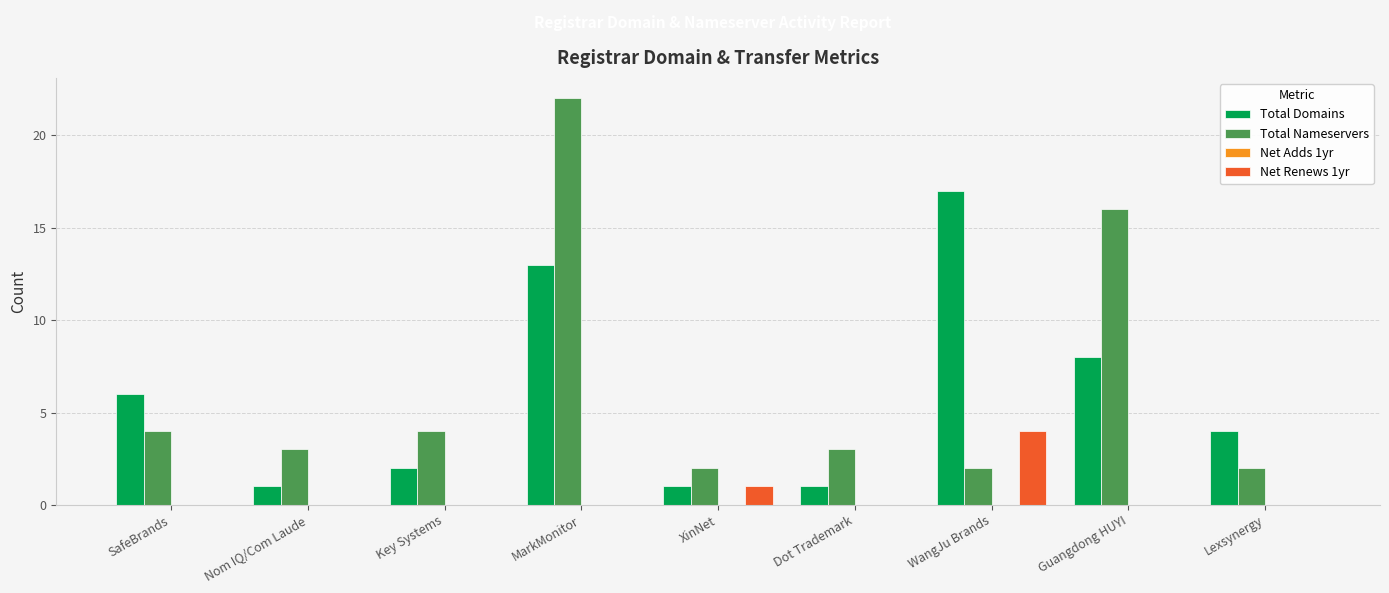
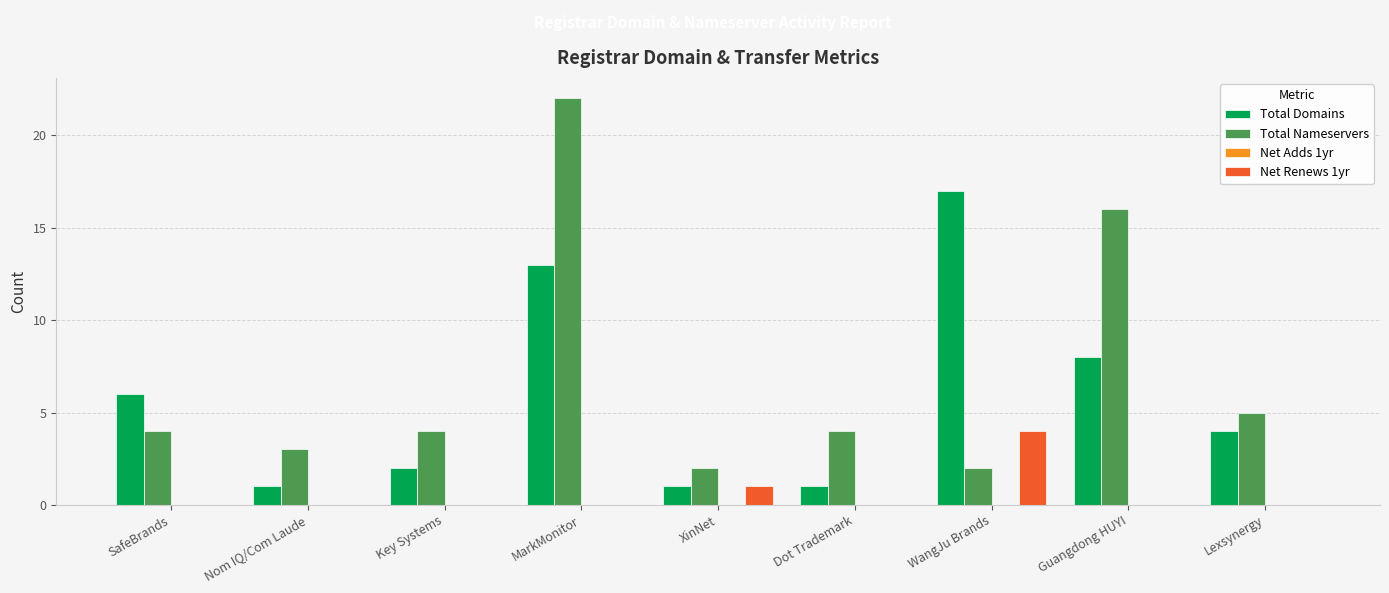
  {
    "Total Domains": {
      "SafeBrands": 6,
      "Nom IQ/Com Laude": 1,
      "Key Systems": 2,
      "MarkMonitor": 13,
      "XinNet": 1,
      "Dot Trademark": 1,
      "WangJu Brands": 17,
      "Guangdong HUYI": 8,
      "Lexsynergy": 4
    },
    "Total Nameservers": {
      "SafeBrands": 4,
      "Nom IQ/Com Laude": 3,
      "Key Systems": 4,
      "MarkMonitor": 22,
      "XinNet": 2,
-     "Dot Trademark": 3,
+     "Dot Trademark": 4,
      "WangJu Brands": 2,
      "Guangdong HUYI": 16,
-     "Lexsynergy": 2
+     "Lexsynergy": 5
    }
  }
